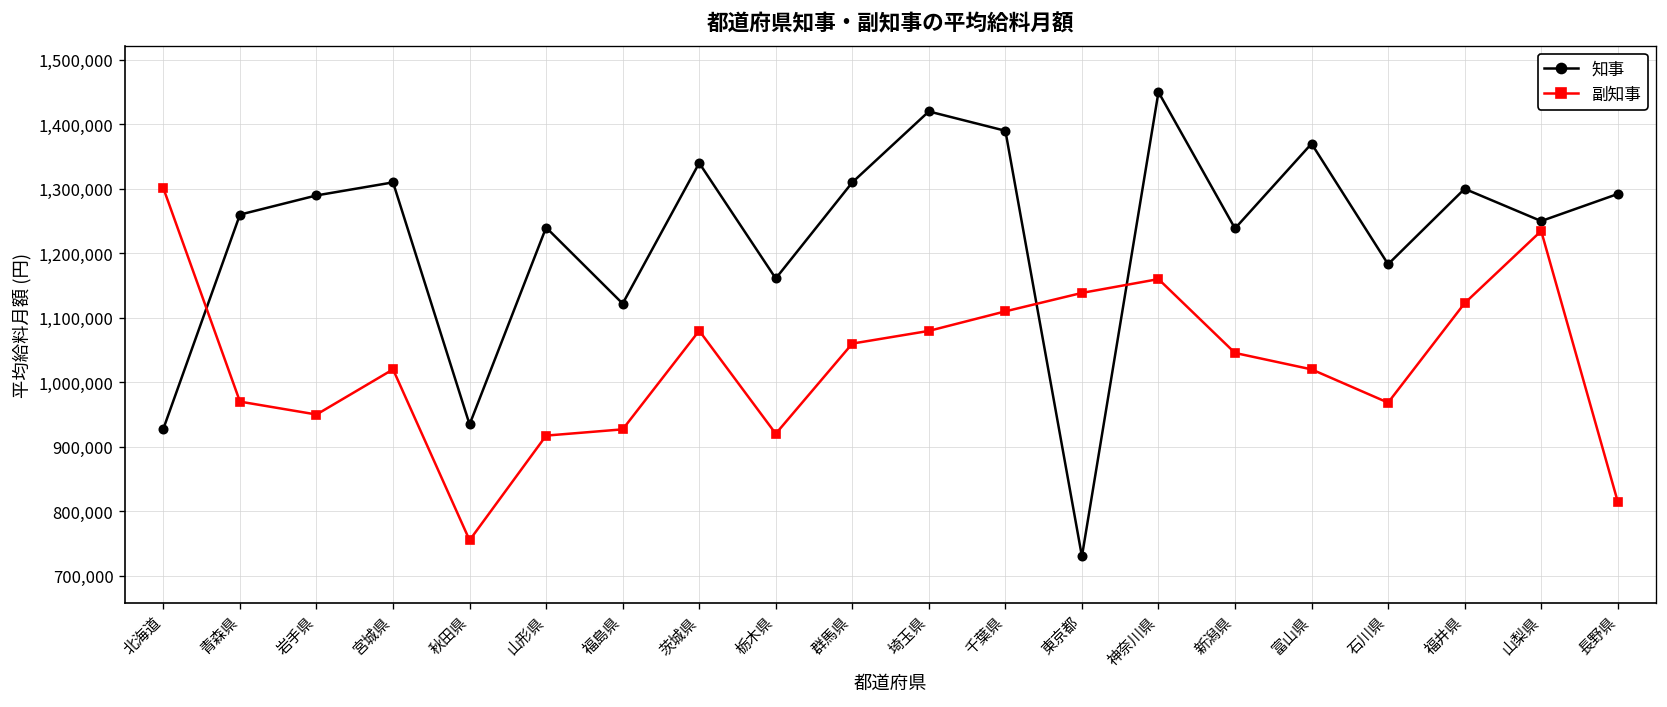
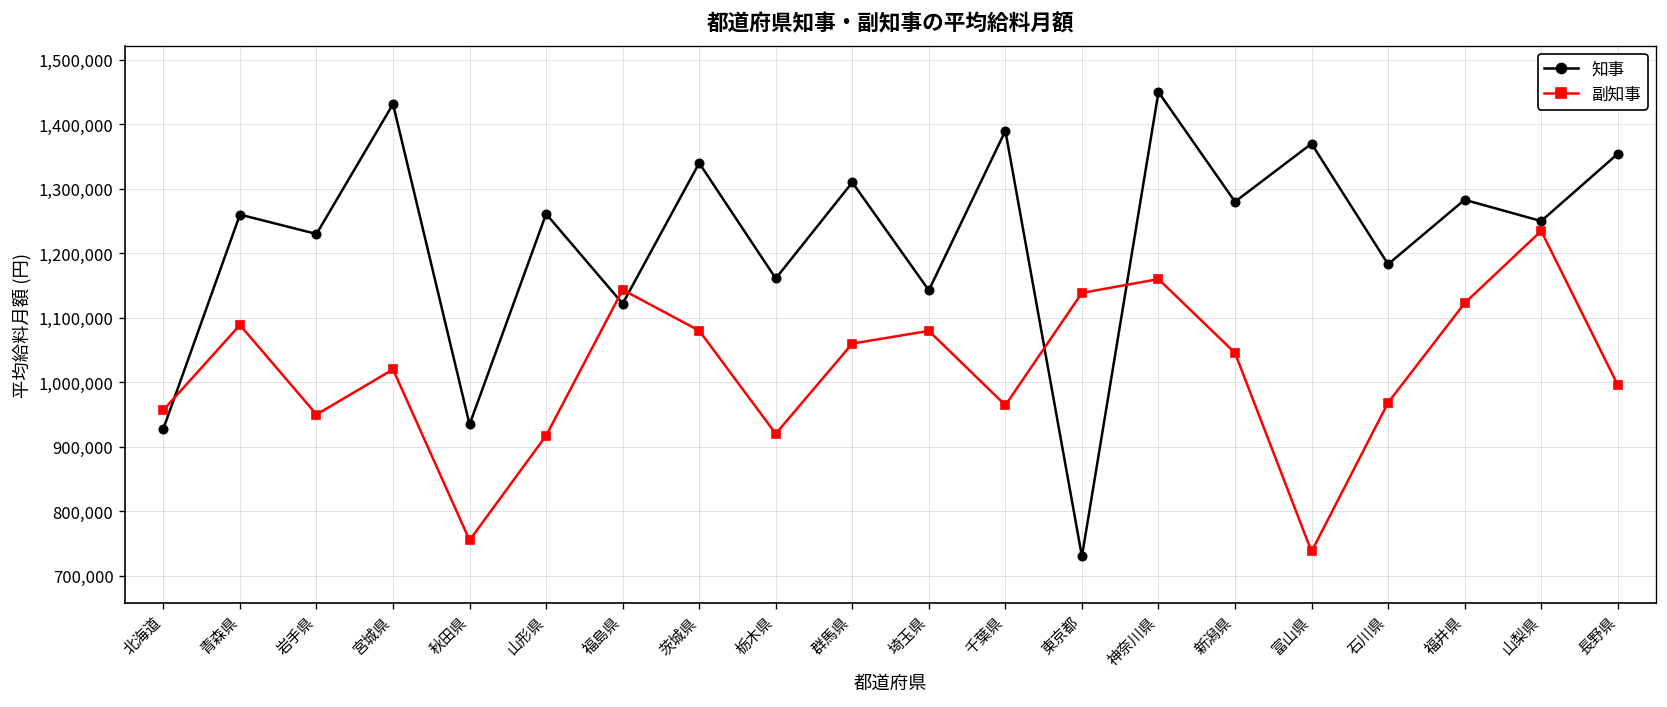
  {
    "知事": {
      "北海道": "930,000",
      "青森県": "1,260,000",
-     "岩手県": "1,290,000",
-     "宮城県": "1,310,000",
+     "岩手県": "1,230,000",
+     "宮城県": "1,430,000",
      "秋田県": "930,000",
-     "山形県": "1,240,000",
+     "山形県": "1,260,000",
      "福島県": "1,120,000",
      "茨城県": "1,340,000",
      "栃木県": "1,160,000",
      "群馬県": "1,310,000",
-     "埼玉県": "1,420,000",
+     "埼玉県": "1,140,000",
      "千葉県": "1,390,000",
      "東京都": "730,000",
      "神奈川県": "1,450,000",
-     "新潟県": "1,240,000",
+     "新潟県": "1,280,000",
      "富山県": "1,370,000",
      "石川県": "1,180,000",
-     "福井県": "1,300,000",
+     "福井県": "1,280,000",
      "山梨県": "1,250,000",
-     "長野県": "1,290,000"
+     "長野県": "1,350,000"
    },
    "副知事": {
-     "北海道": "1,300,000",
-     "青森県": "970,000",
+     "北海道": "960,000",
+     "青森県": "1,090,000",
      "岩手県": "950,000",
      "宮城県": "1,020,000",
      "秋田県": "760,000",
      "山形県": "920,000",
-     "福島県": "930,000",
+     "福島県": "1,140,000",
      "茨城県": "1,080,000",
      "栃木県": "920,000",
      "群馬県": "1,060,000",
      "埼玉県": "1,080,000",
-     "千葉県": "1,110,000",
+     "千葉県": "960,000",
      "東京都": "1,140,000",
      "神奈川県": "1,160,000",
      "新潟県": "1,050,000",
-     "富山県": "1,020,000",
+     "富山県": "740,000",
      "石川県": "970,000",
      "福井県": "1,120,000",
      "山梨県": "1,230,000",
-     "長野県": "810,000"
+     "長野県": "1,000,000"
    }
  }
